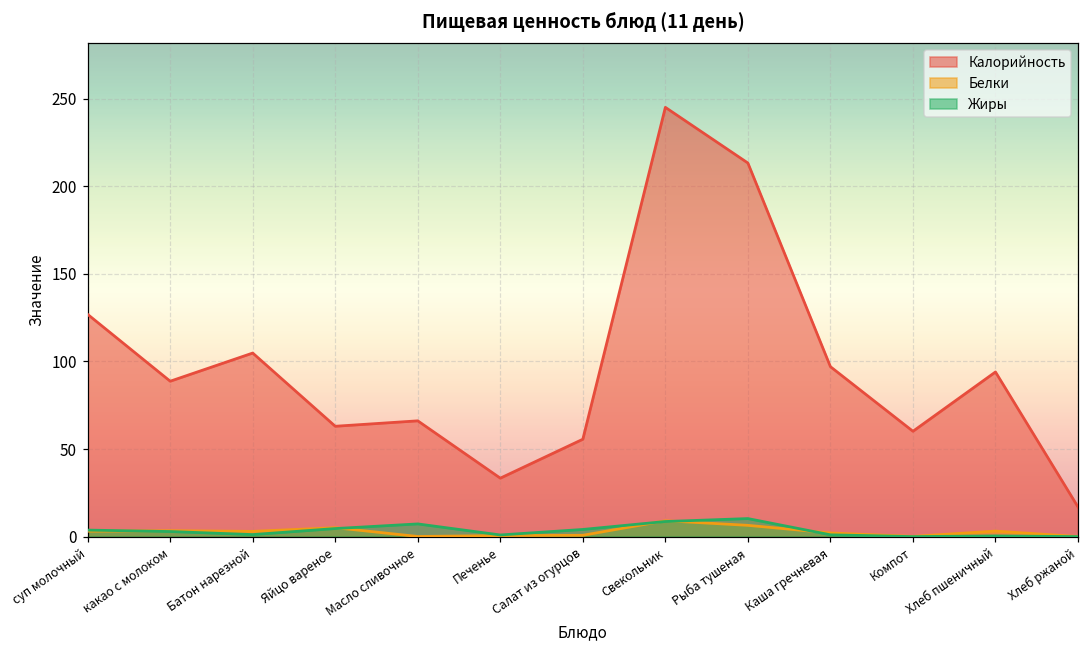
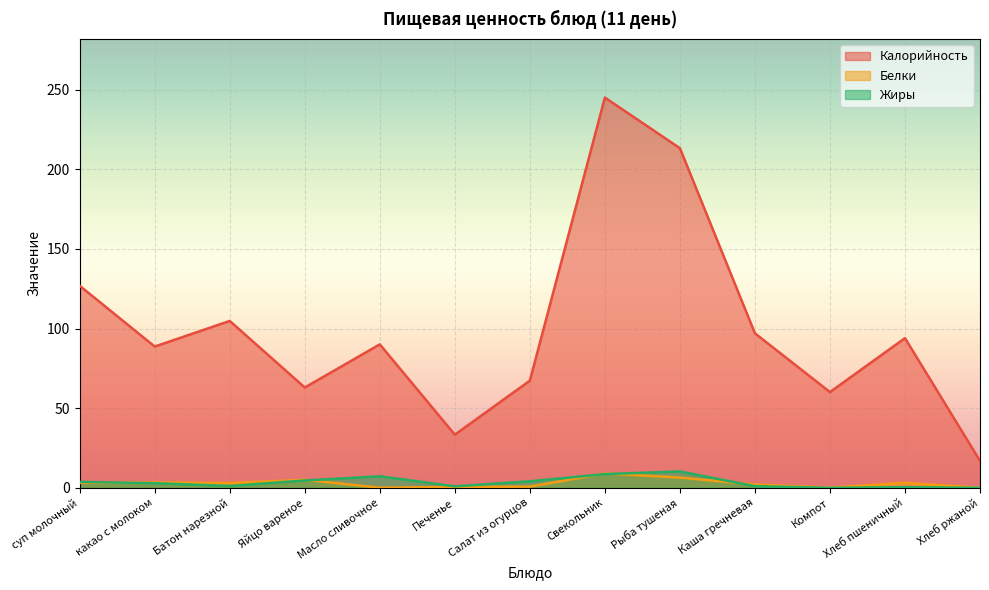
  {
    "Калорийность": {
      "суп молочный": 127,
      "какао с молоком": 89,
      "Батон нарезной": 105,
      "Яйцо вареное": 63,
-     "Масло сливочное": 66,
+     "Масло сливочное": 90,
      "Печенье": 33,
-     "Салат из огурцов": 56,
+     "Салат из огурцов": 67,
      "Свекольник": 245,
      "Рыба тушеная": 213,
      "Каша гречневая": 97,
      "Компот": 60,
      "Хлеб пшеничный": 94,
      "Хлеб ржаной": 17
    },
    "Белки": {
      "Батон нарезной": 3,
      "Масло сливочное": 0,
      "Салат из огурцов": 1,
      "Рыба тушеная": 6,
      "Хлеб пшеничный": 3
    },
    "Жиры": {
      "Батон нарезной": 1,
      "Масло сливочное": 7,
      "Салат из огурцов": 4,
      "Рыба тушеная": 10,
      "Хлеб пшеничный": 0
    }
  }
